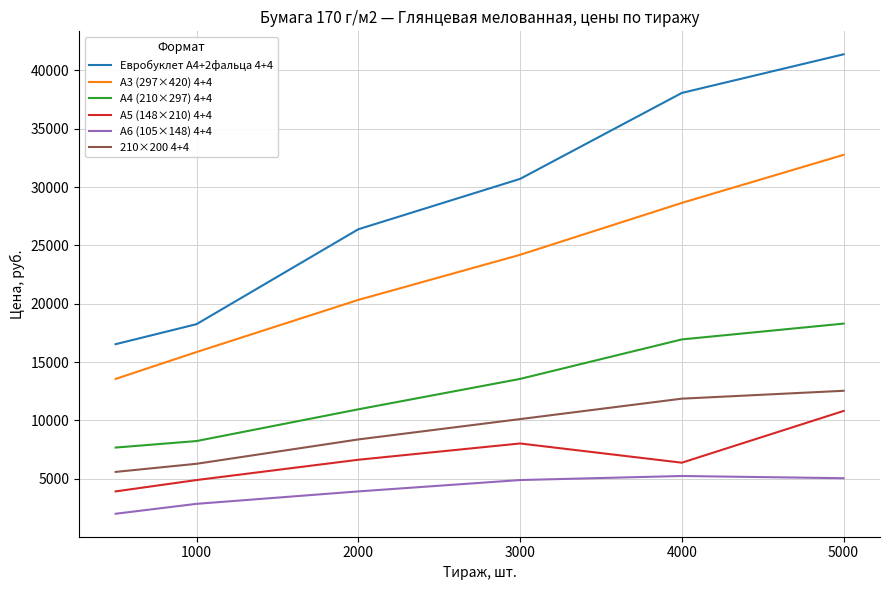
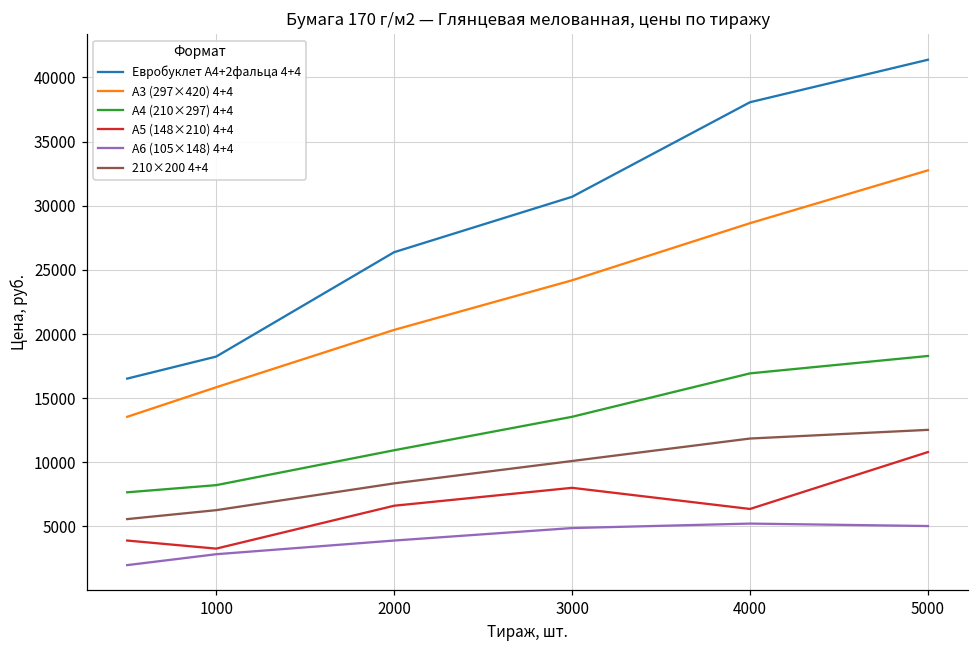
  {
    "Евробуклет А4+2фальца 4+4": {
      "1000": 18200,
      "2000": 26400,
      "3000": 30700,
      "4000": 38100,
      "5000": 41400
    },
    "А3 (297×420) 4+4": {
      "1000": 15900,
      "2000": 20300,
      "3000": 24200,
      "4000": 28600,
      "5000": 32800
    },
    "А4 (210×297) 4+4": {
      "1000": 8200,
      "2000": 10900,
      "3000": 13600,
      "4000": 16900,
      "5000": 18300
    },
    "А5 (148×210) 4+4": {
-     "1000": 4900,
+     "1000": 3300,
      "2000": 6600,
      "3000": 8000,
      "4000": 6400,
      "5000": 10800
    },
    "А6 (105×148) 4+4": {
      "1000": 2800,
      "2000": 3900,
      "3000": 4900,
      "4000": 5200,
      "5000": 5000
    },
    "210×200 4+4": {
      "1000": 6300,
      "2000": 8400,
      "3000": 10100,
      "4000": 11900,
      "5000": 12500
    }
  }
